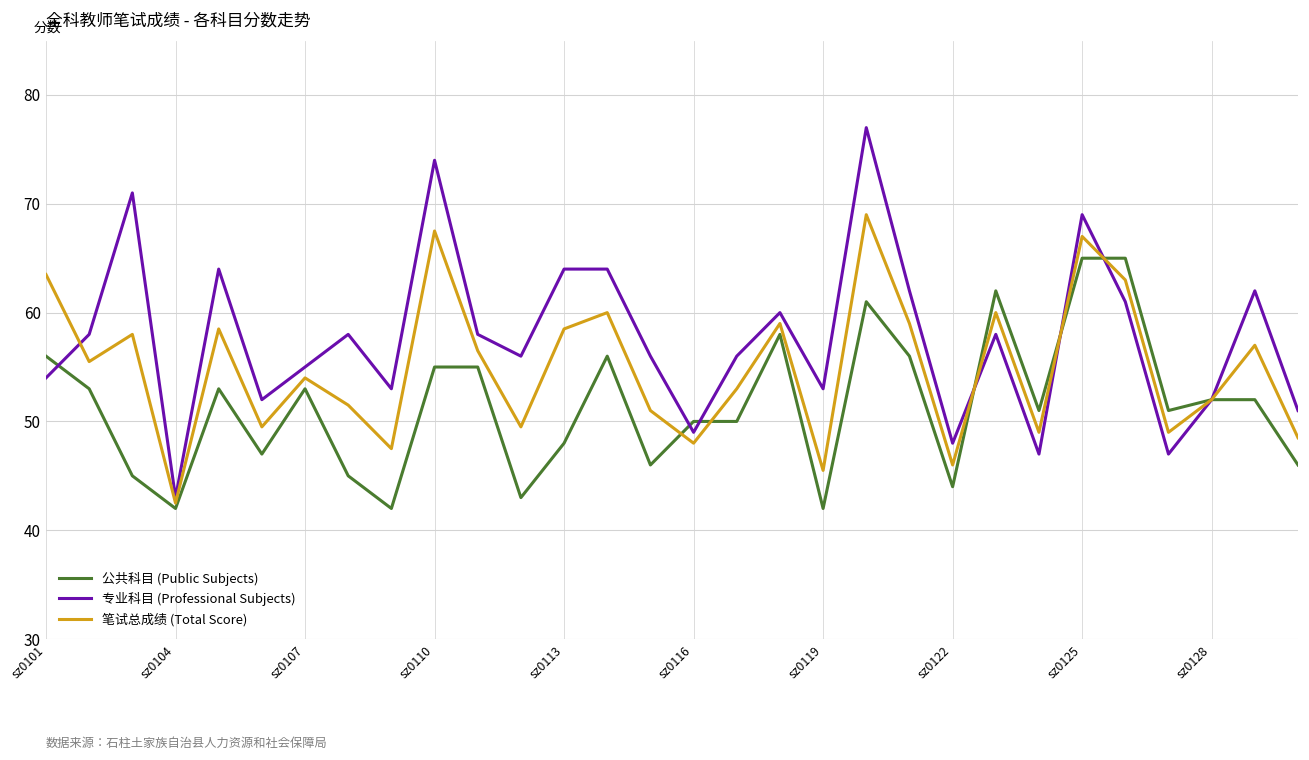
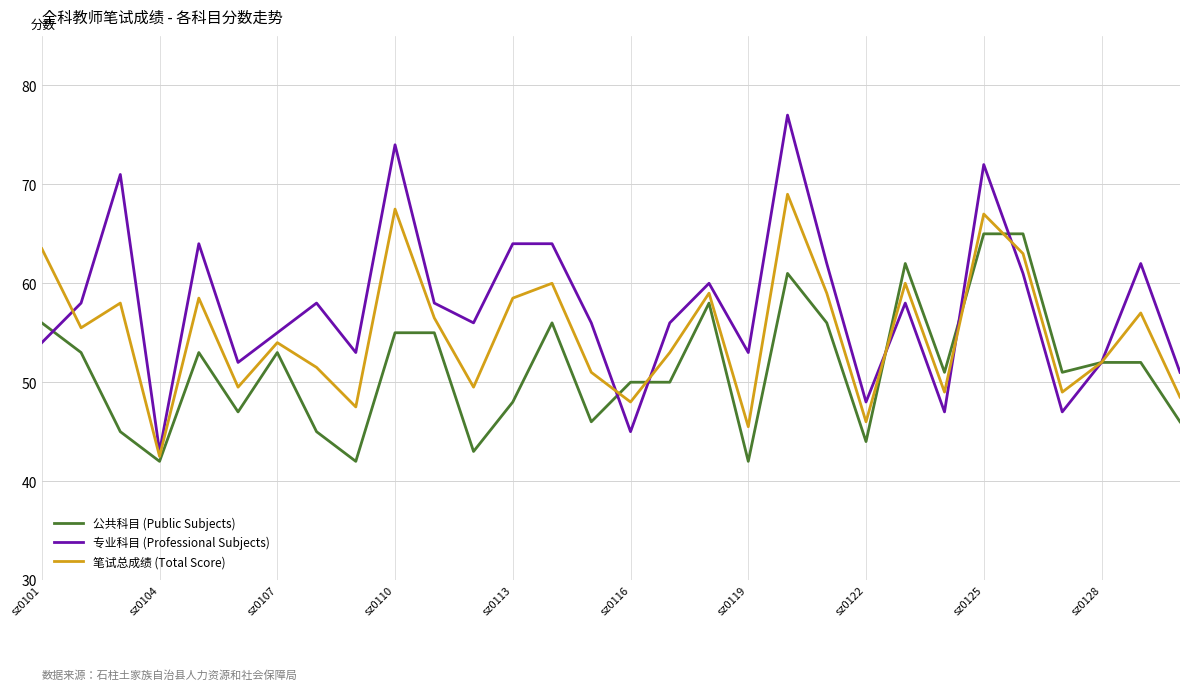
  {
    "公共科目 (Public Subjects)": {
      "sz0101": 56,
      "sz0104": 42,
      "sz0107": 53,
      "sz0110": 55,
      "sz0113": 48,
      "sz0116": 50,
      "sz0119": 42,
      "sz0122": 44,
      "sz0125": 65
    },
    "专业科目 (Professional Subjects)": {
      "sz0101": 54,
      "sz0104": 43,
      "sz0107": 55,
      "sz0110": 74,
      "sz0113": 64,
-     "sz0116": 49,
+     "sz0116": 45,
      "sz0119": 53,
      "sz0122": 48,
-     "sz0125": 69
+     "sz0125": 72
    },
    "笔试总成绩 (Total Score)": {
      "sz0101": 64,
      "sz0104": 43,
      "sz0107": 54,
      "sz0110": 68,
      "sz0113": 59,
      "sz0116": 48,
      "sz0119": 46,
      "sz0122": 46,
      "sz0125": 67
    }
  }
